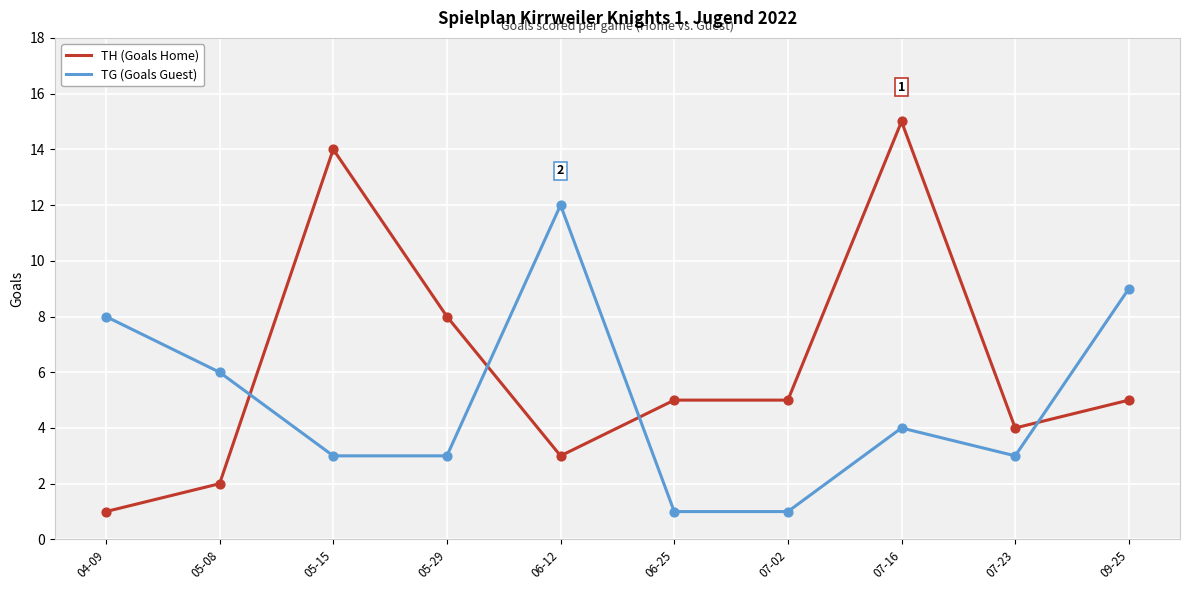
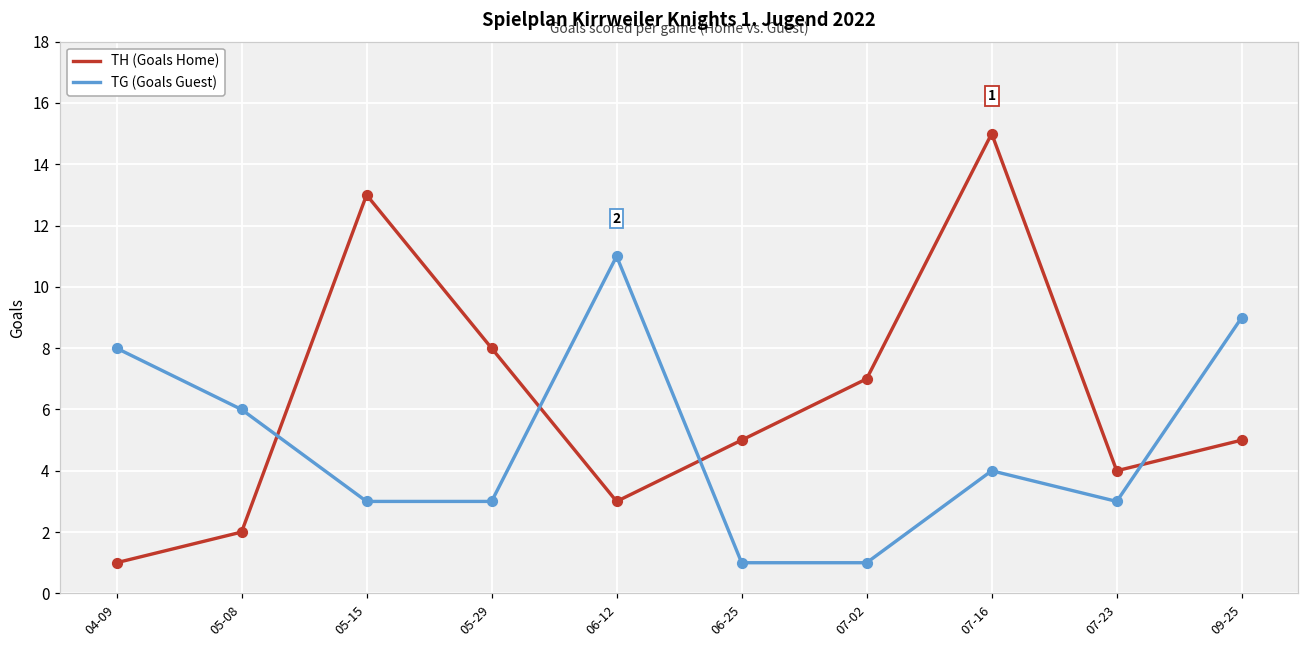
  {
    "TH (Goals Home)": {
      "04-09": 1,
      "05-08": 2,
-     "05-15": 14,
+     "05-15": 13,
      "05-29": 8,
      "06-12": 3,
      "06-25": 5,
-     "07-02": 5,
+     "07-02": 7,
      "07-16": 15,
      "07-23": 4,
      "09-25": 5
    },
    "TG (Goals Guest)": {
      "04-09": 8,
      "05-08": 6,
      "05-15": 3,
      "05-29": 3,
-     "06-12": 12,
+     "06-12": 11,
      "06-25": 1,
      "07-02": 1,
      "07-16": 4,
      "07-23": 3,
      "09-25": 9
    }
  }
